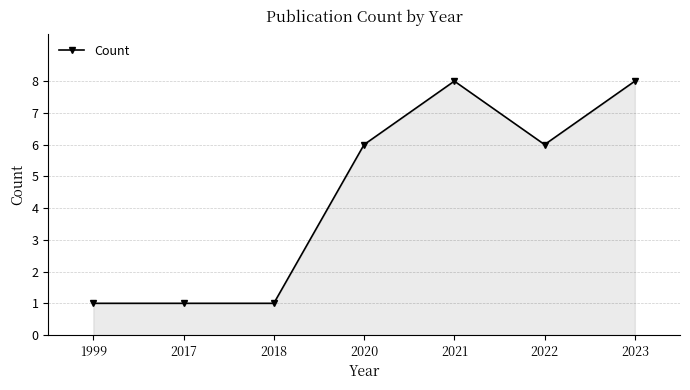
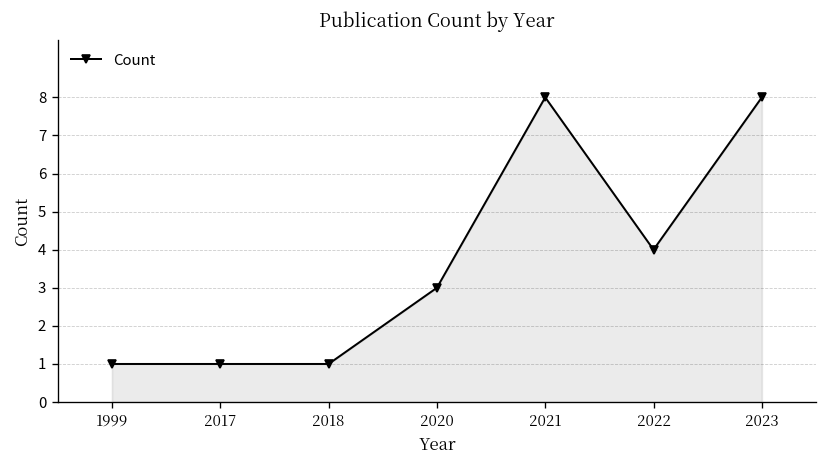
  {
    "1999": 1,
    "2017": 1,
    "2018": 1,
-   "2020": 6,
+   "2020": 3,
    "2021": 8,
-   "2022": 6,
+   "2022": 4,
    "2023": 8
  }
